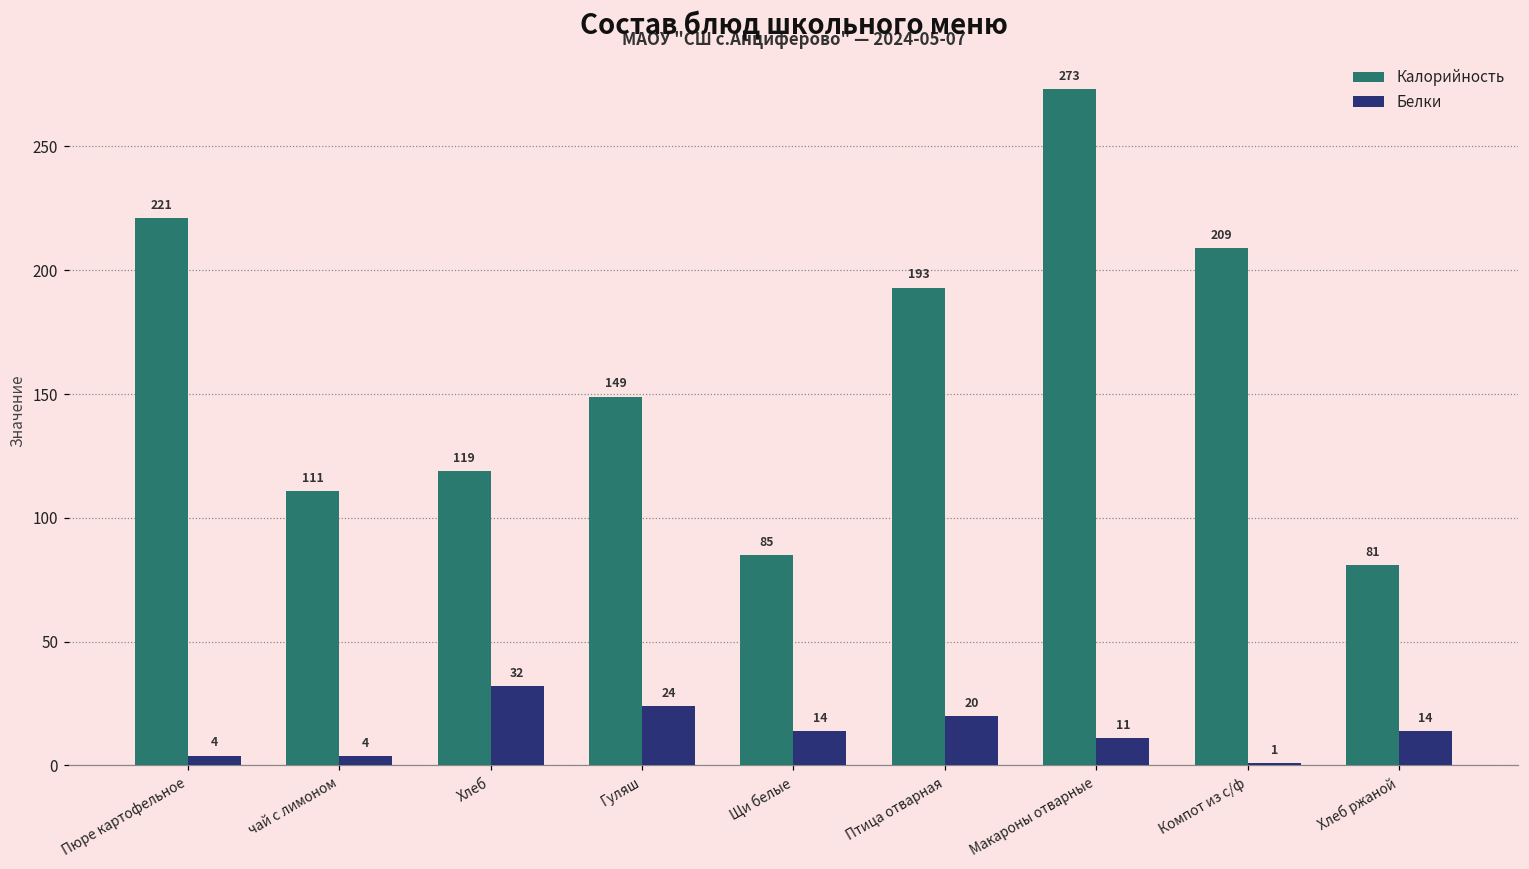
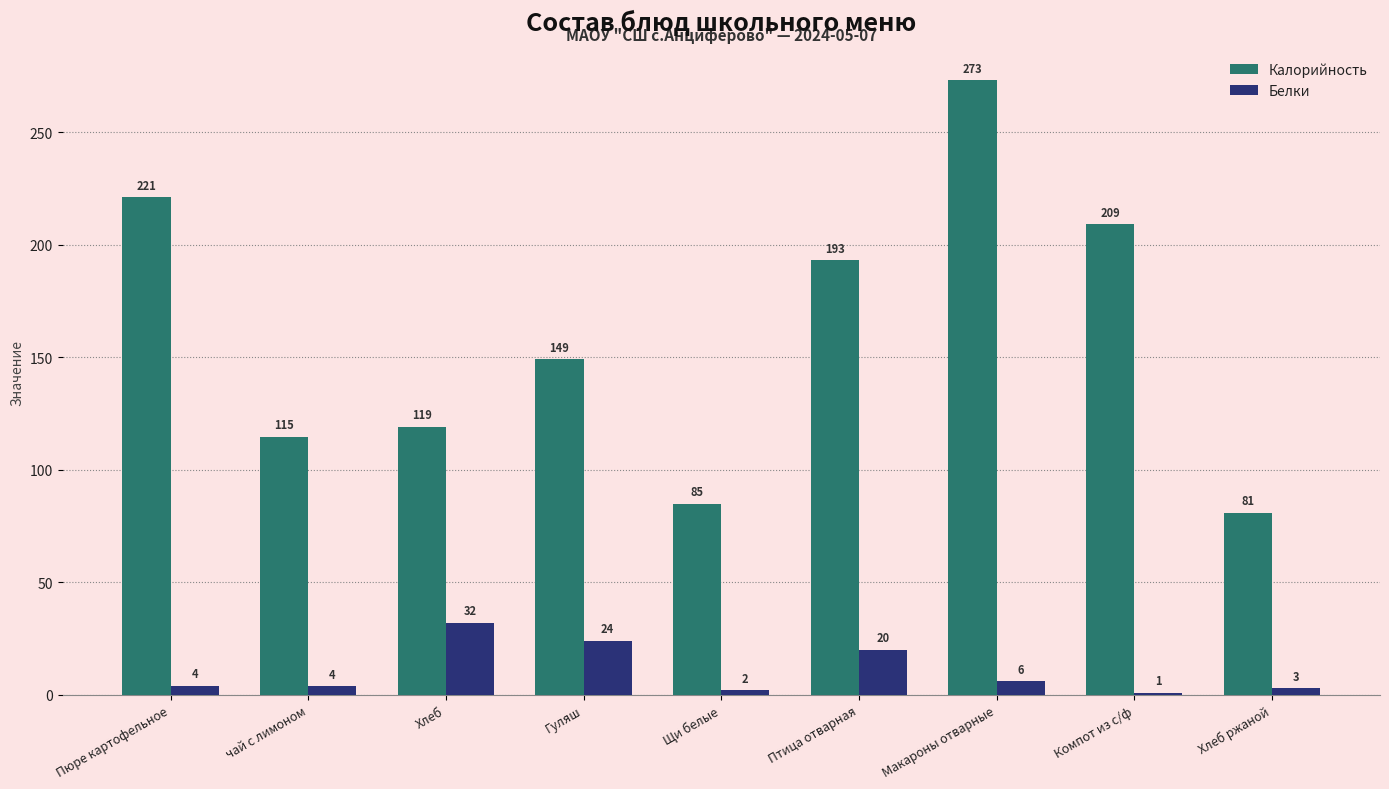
  {
    "Калорийность": {
      "Пюре картофельное": 221,
-     "чай с лимоном": 111,
+     "чай с лимоном": 115,
      "Хлеб": 119,
      "Гуляш": 149,
      "Щи белые": 85,
      "Птица отварная": 193,
      "Макароны отварные": 273,
      "Компот из с/ф": 209,
      "Хлеб ржаной": 81
    },
    "Белки": {
      "Пюре картофельное": 4,
      "чай с лимоном": 4,
      "Хлеб": 32,
      "Гуляш": 24,
-     "Щи белые": 14,
+     "Щи белые": 2,
      "Птица отварная": 20,
-     "Макароны отварные": 11,
+     "Макароны отварные": 6,
      "Компот из с/ф": 1,
-     "Хлеб ржаной": 14
+     "Хлеб ржаной": 3
    }
  }
